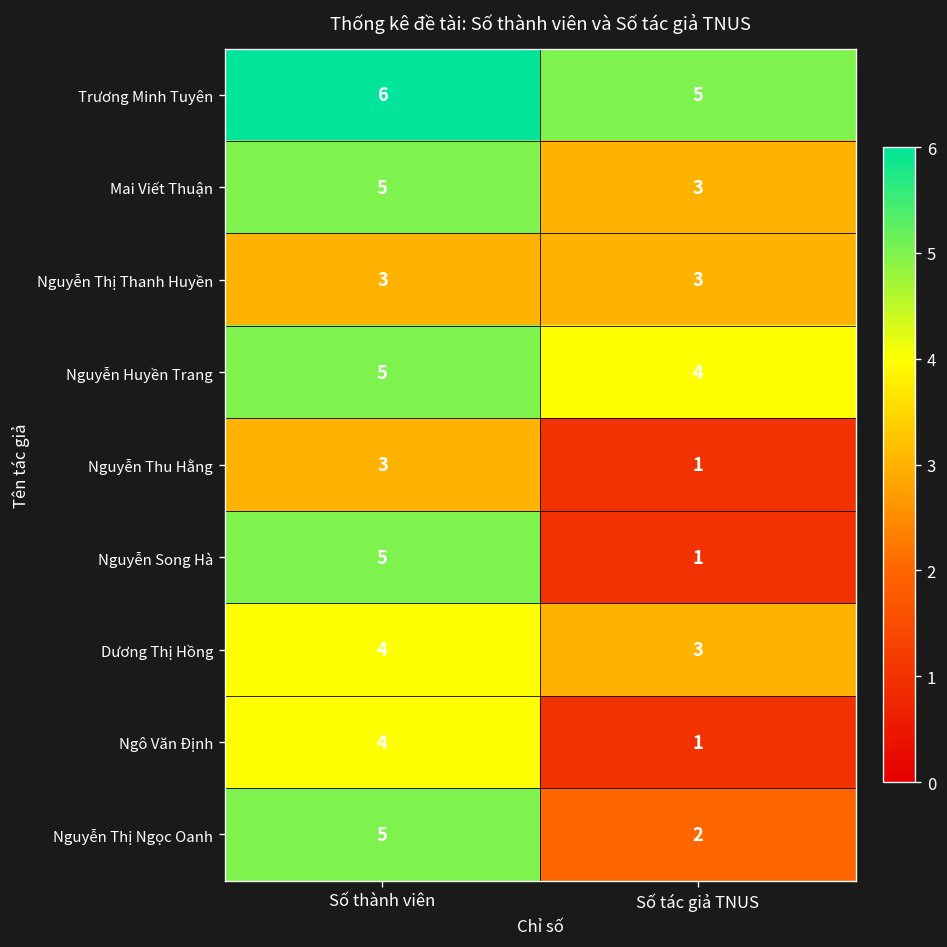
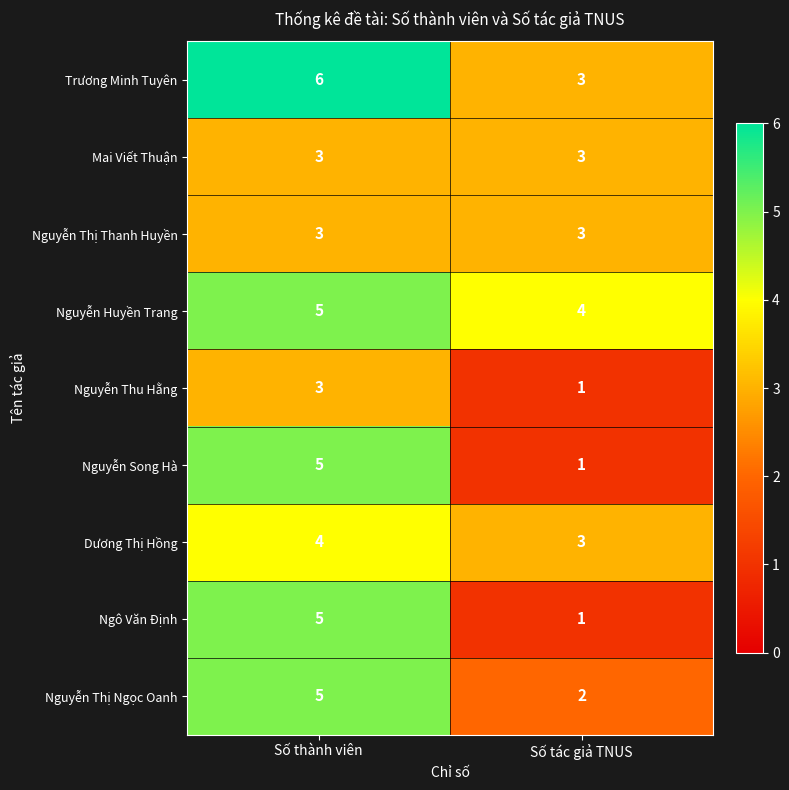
  {
    "Trương Minh Tuyên": {
      "Số thành viên": 6,
-     "Số tác giả TNUS": 5
+     "Số tác giả TNUS": 3
    },
    "Mai Viết Thuận": {
-     "Số thành viên": 5,
+     "Số thành viên": 3,
      "Số tác giả TNUS": 3
    },
    "Nguyễn Thị Thanh Huyền": {
      "Số thành viên": 3,
      "Số tác giả TNUS": 3
    },
    "Nguyễn Huyền Trang": {
      "Số thành viên": 5,
      "Số tác giả TNUS": 4
    },
    "Nguyễn Thu Hằng": {
      "Số thành viên": 3,
      "Số tác giả TNUS": 1
    },
    "Nguyễn Song Hà": {
      "Số thành viên": 5,
      "Số tác giả TNUS": 1
    },
    "Dương Thị Hồng": {
      "Số thành viên": 4,
      "Số tác giả TNUS": 3
    },
    "Ngô Văn Định": {
-     "Số thành viên": 4,
+     "Số thành viên": 5,
      "Số tác giả TNUS": 1
    },
    "Nguyễn Thị Ngọc Oanh": {
      "Số thành viên": 5,
      "Số tác giả TNUS": 2
    }
  }
